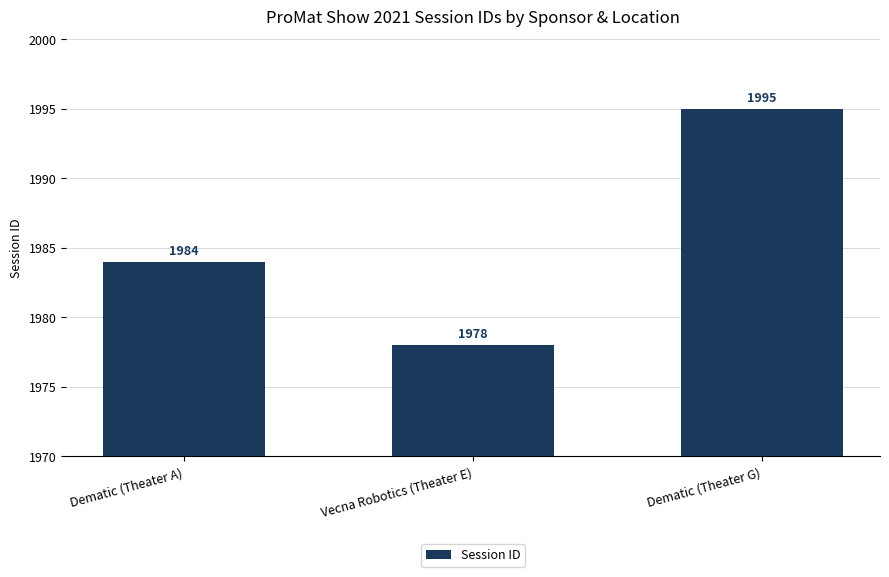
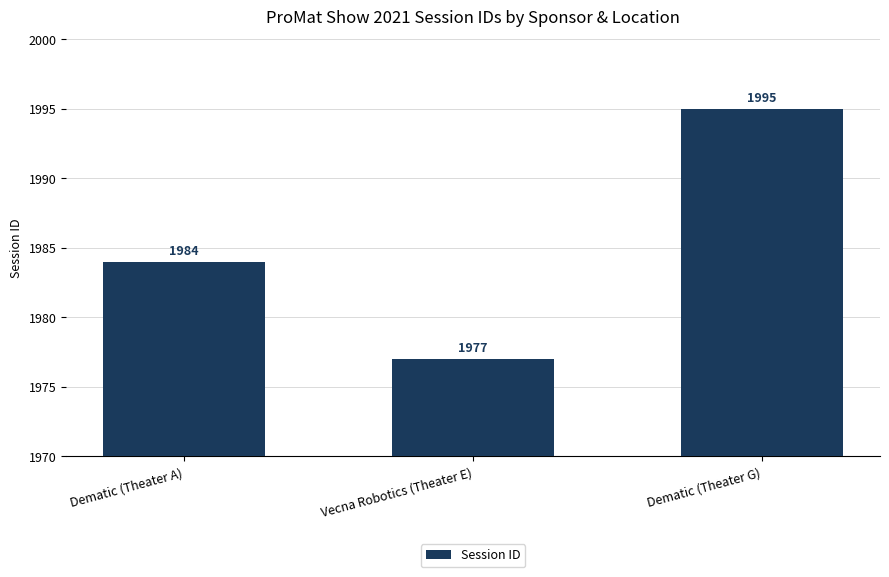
  {
    "Dematic (Theater A)": 1984,
-   "Vecna Robotics (Theater E)": 1978,
+   "Vecna Robotics (Theater E)": 1977,
    "Dematic (Theater G)": 1995
  }
